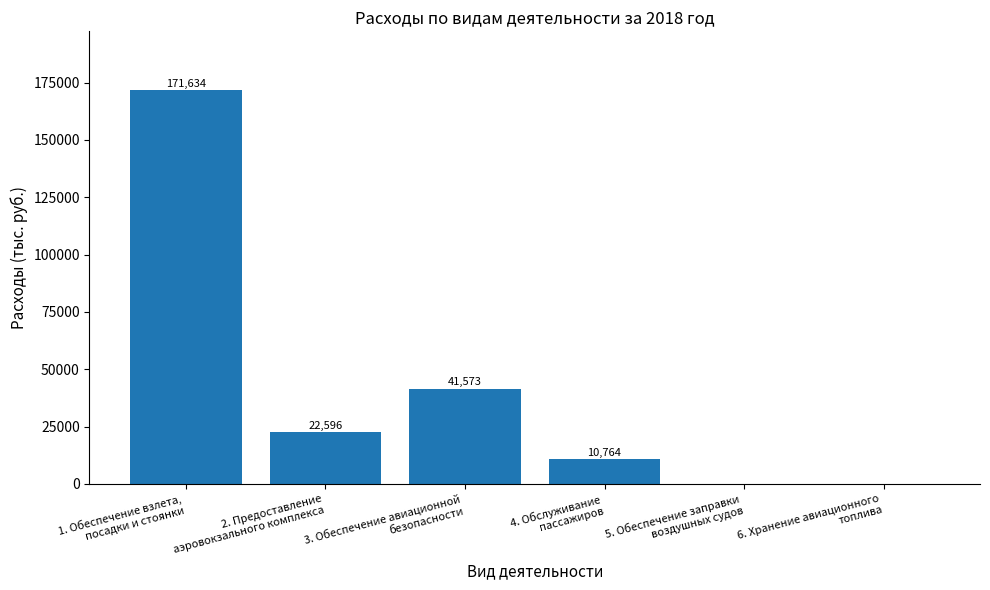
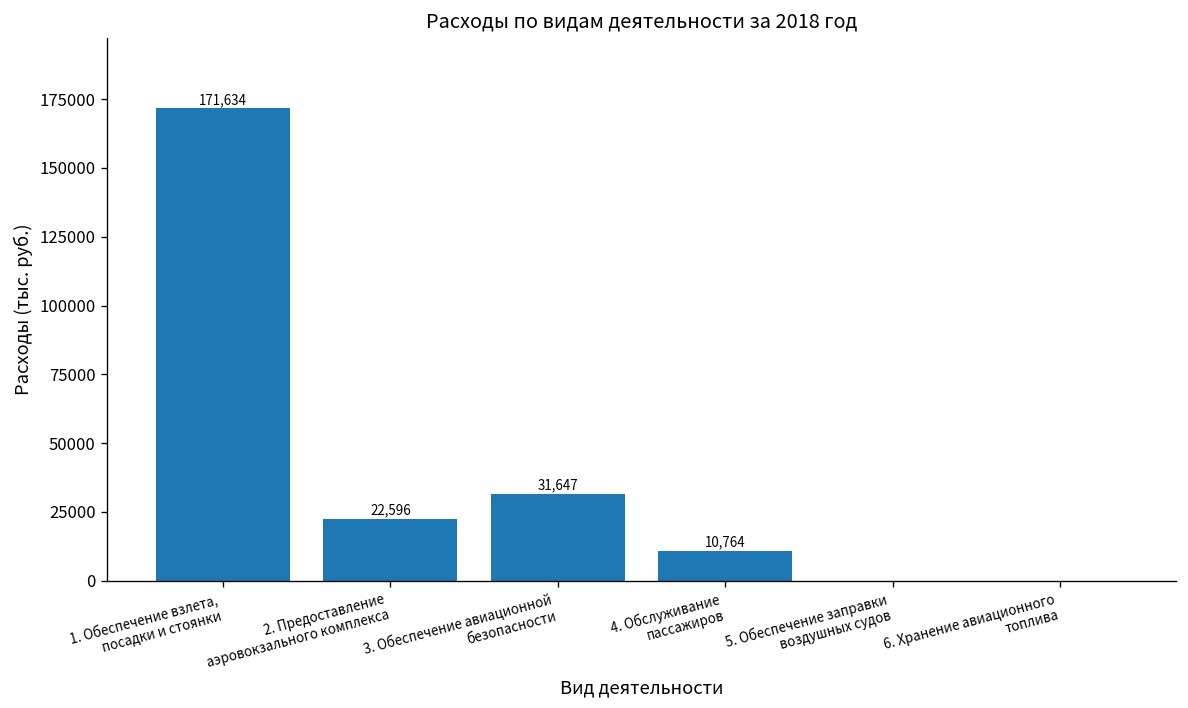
  {
    "1. Обеспечение взлета, посадки и стоянки": "171,634",
    "2. Предоставление аэровокзального комплекса": "22,596",
-   "3. Обеспечение авиационной безопасности": "41,573",
+   "3. Обеспечение авиационной безопасности": "31,647",
    "4. Обслуживание пассажиров": "10,764"
  }
